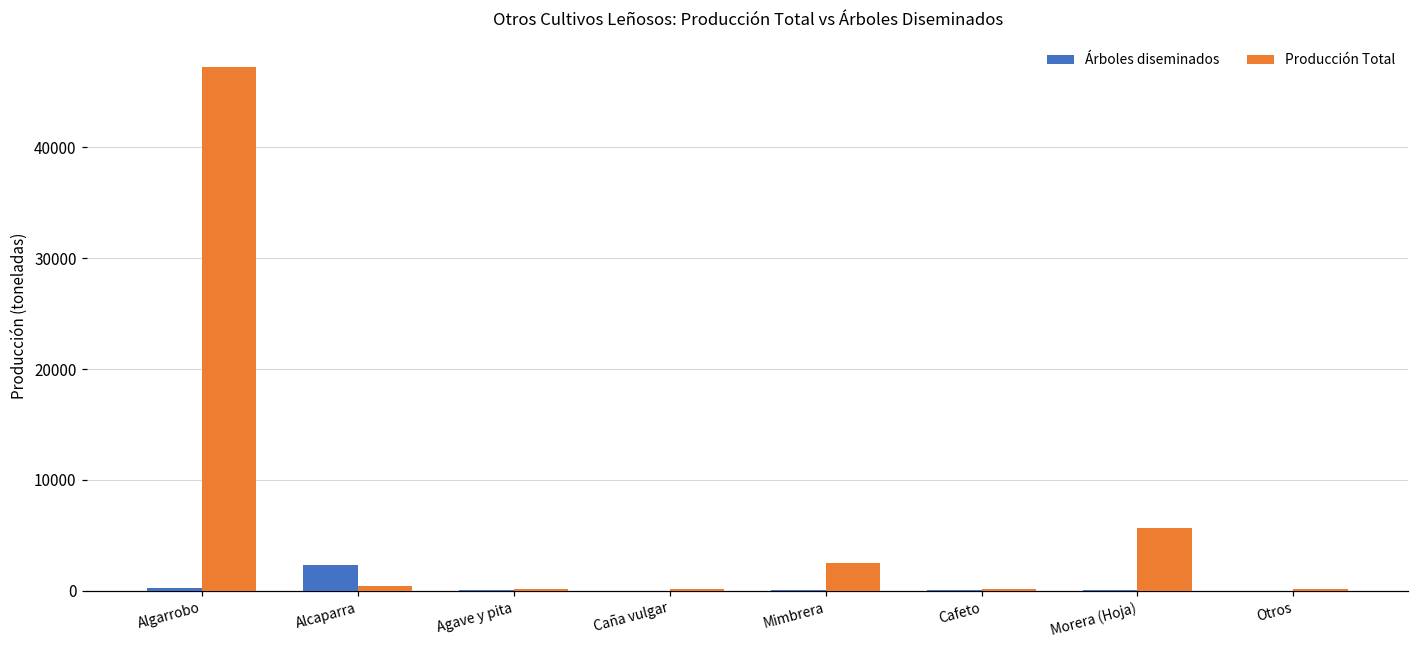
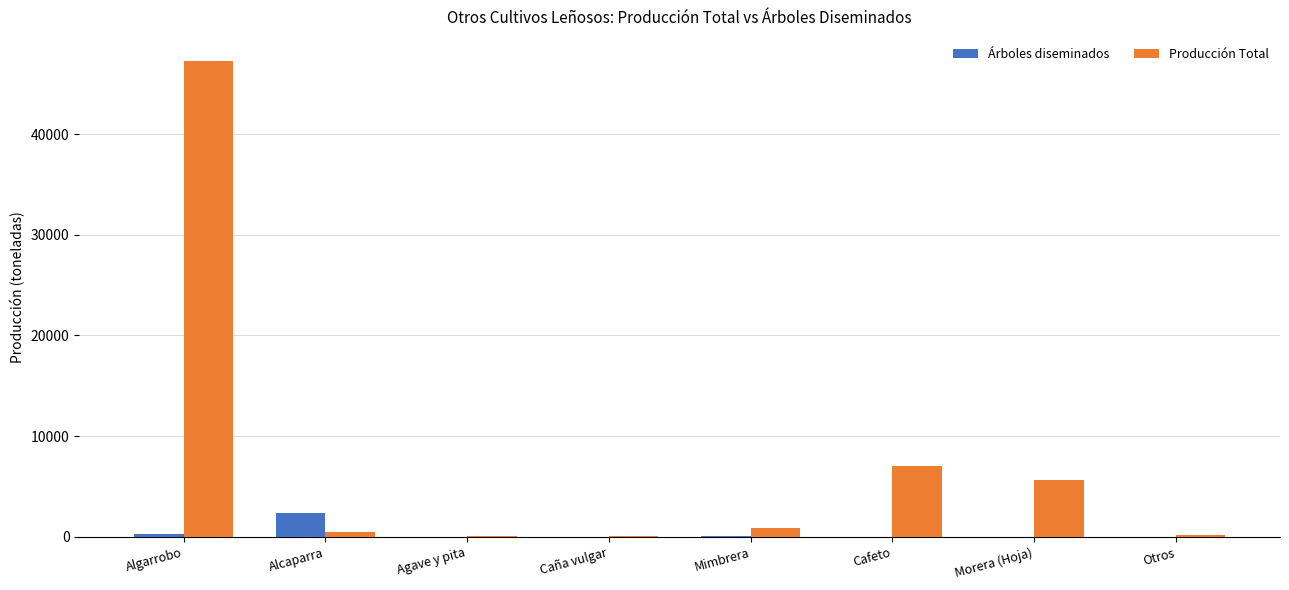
  {
    "Árboles diseminados": {
      "Algarrobo": 300,
      "Alcaparra": 2300,
      "Caña vulgar": 0,
      "Otros": 0
    },
    "Producción Total": {
      "Algarrobo": 47300,
      "Alcaparra": 400,
-     "Mimbrera": 2500,
-     "Cafeto": 100,
+     "Mimbrera": 900,
+     "Cafeto": 7000,
      "Morera (Hoja)": 5600
    }
  }
